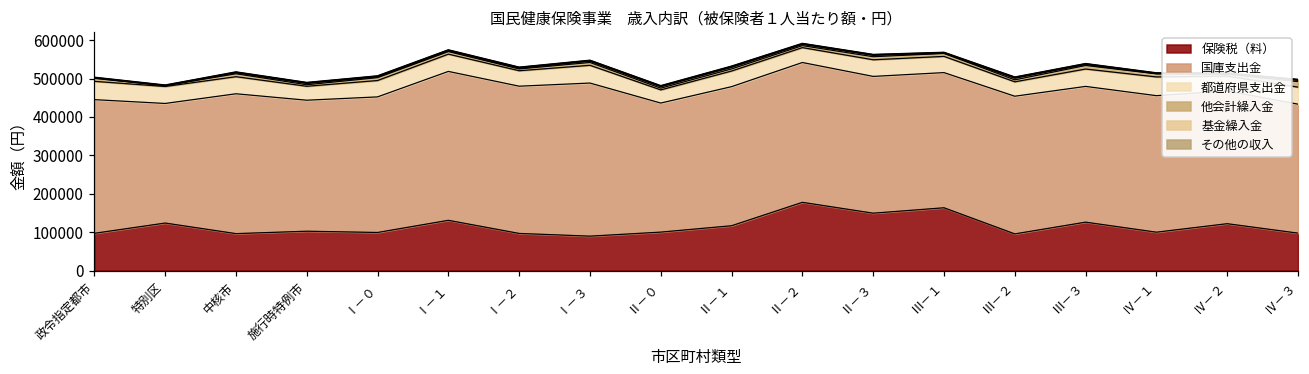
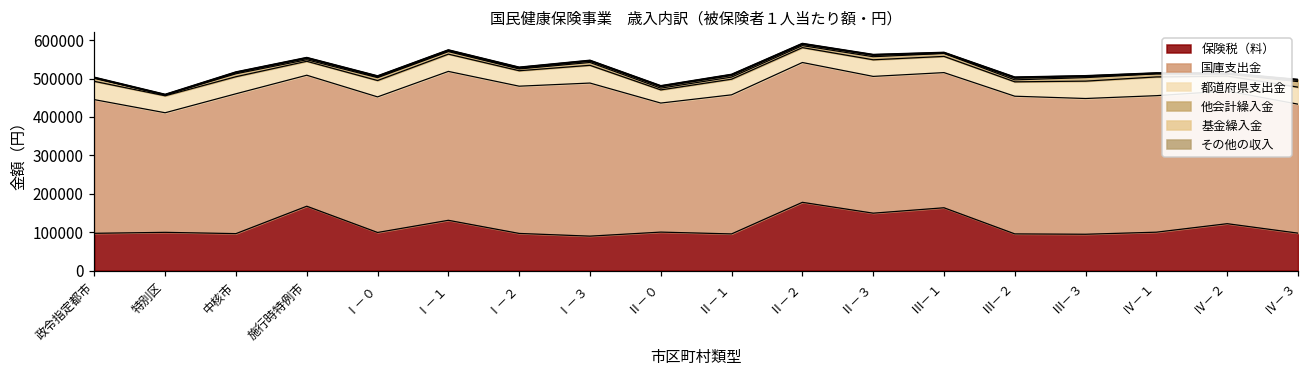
  {
    "保険税（料）": {
      "政令指定都市": 100000,
-     "特別区": 120000,
+     "特別区": 100000,
      "中核市": 100000,
-     "施行時特例市": 100000,
+     "施行時特例市": 170000,
      "Ⅰ－０": 100000,
      "Ⅰ－１": 130000,
      "Ⅰ－２": 100000,
      "Ⅰ－３": 90000,
      "Ⅱ－０": 100000,
-     "Ⅱ－１": 120000,
+     "Ⅱ－１": 100000,
      "Ⅱ－２": 180000,
      "Ⅱ－３": 150000,
      "Ⅲ－１": 160000,
      "Ⅲ－２": 100000,
-     "Ⅲ－３": 130000,
+     "Ⅲ－３": 90000,
      "Ⅳ－１": 100000,
      "Ⅳ－２": 120000,
      "Ⅳ－３": 100000
    }
  }
